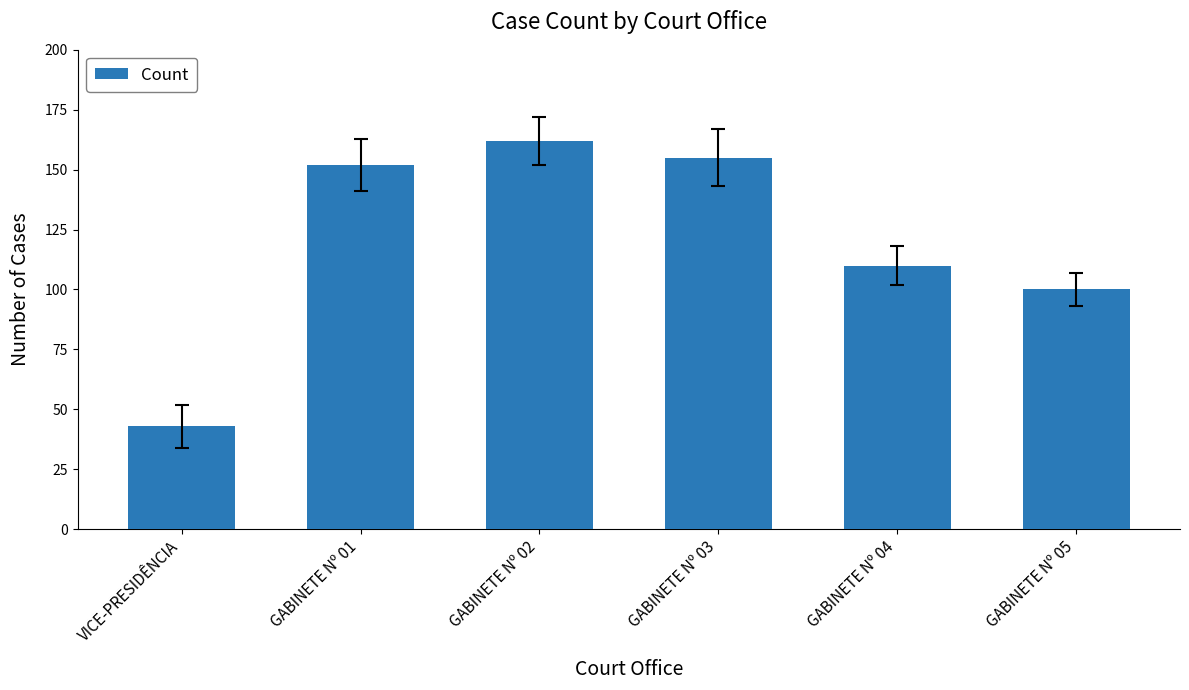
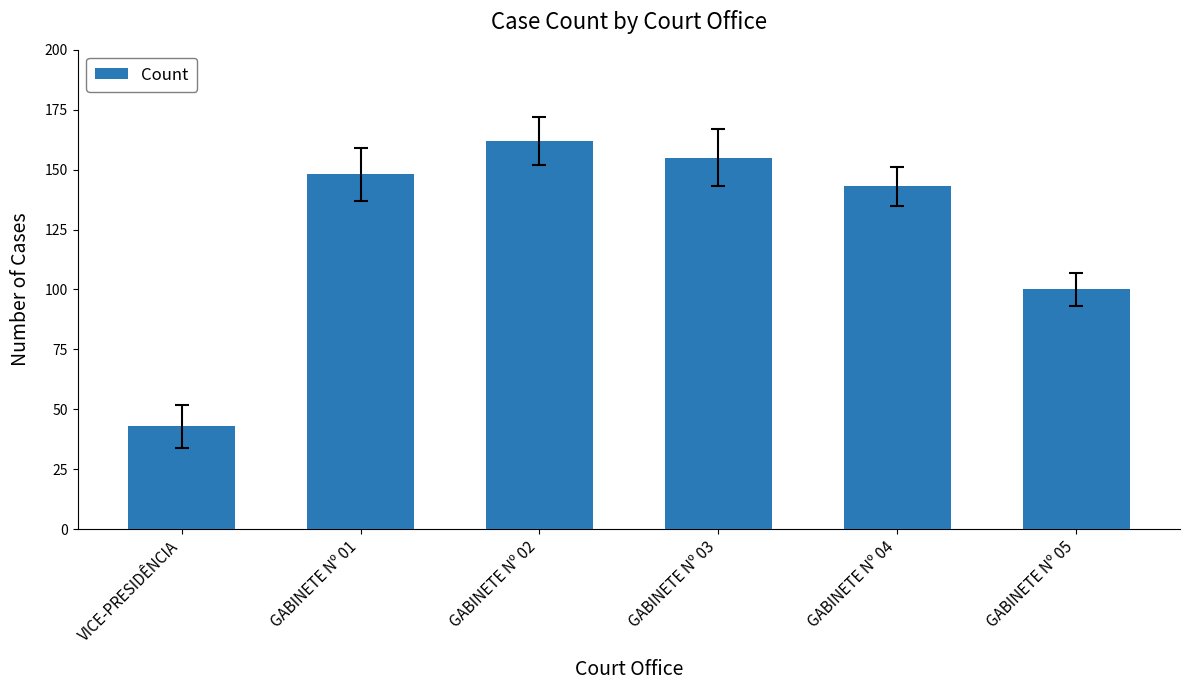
  {
    "Count": {
      "VICE-PRESIDÊNCIA": 43,
-     "GABINETE Nº 01": 152,
+     "GABINETE Nº 01": 148,
      "GABINETE Nº 02": 162,
      "GABINETE Nº 03": 155,
-     "GABINETE Nº 04": 110,
+     "GABINETE Nº 04": 143,
      "GABINETE Nº 05": 100
    }
  }
